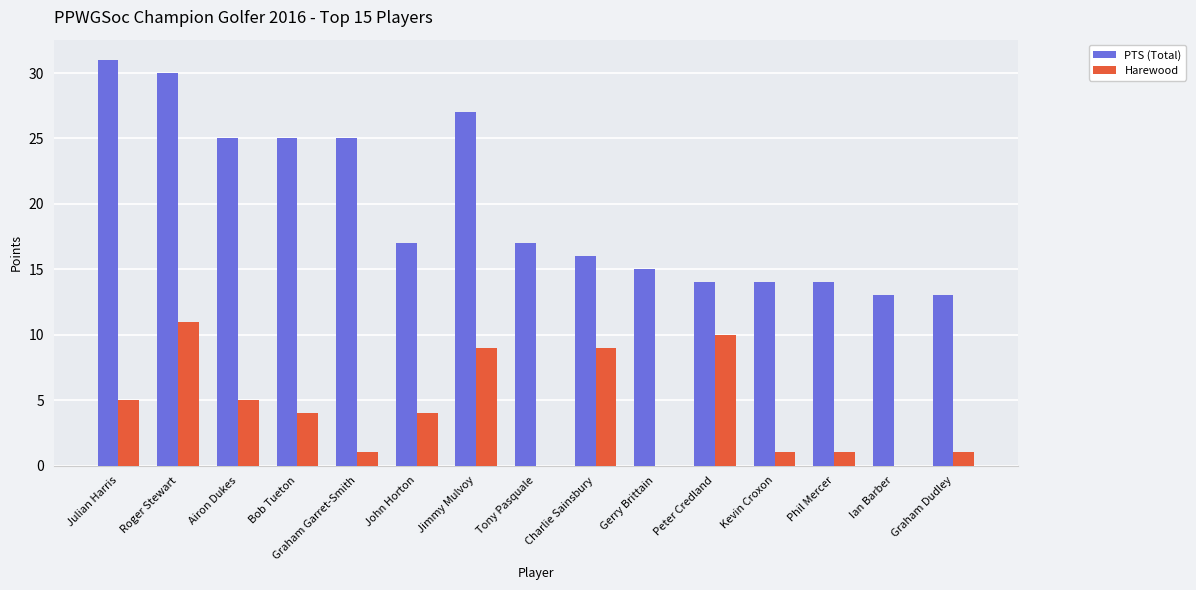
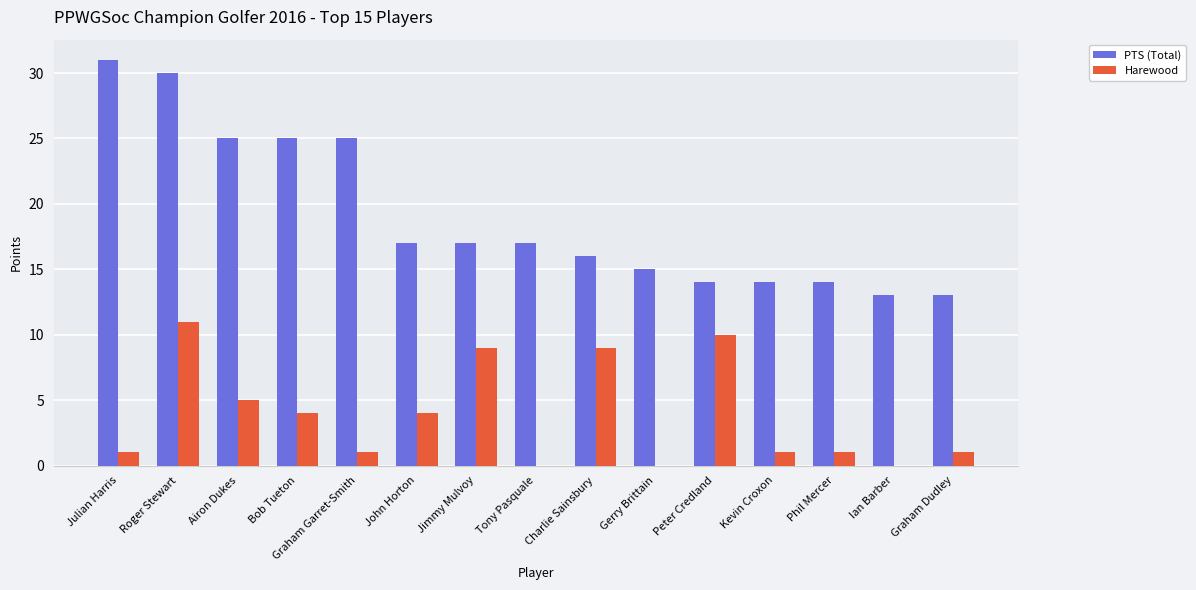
  {
    "PTS (Total)": {
      "Julian Harris": 31,
      "Roger Stewart": 30,
      "Airon Dukes": 25,
      "Bob Tueton": 25,
      "Graham Garret-Smith": 25,
      "John Horton": 17,
-     "Jimmy Mulvoy": 27,
+     "Jimmy Mulvoy": 17,
      "Tony Pasquale": 17,
      "Charlie Sainsbury": 16,
      "Gerry Brittain": 15,
      "Peter Credland": 14,
      "Kevin Croxon": 14,
      "Phil Mercer": 14,
      "Ian Barber": 13,
      "Graham Dudley": 13
    },
    "Harewood": {
-     "Julian Harris": 5,
+     "Julian Harris": 1,
      "Roger Stewart": 11,
      "Airon Dukes": 5,
      "Bob Tueton": 4,
      "Graham Garret-Smith": 1,
      "John Horton": 4,
      "Jimmy Mulvoy": 9,
      "Tony Pasquale": 0,
      "Charlie Sainsbury": 9,
      "Gerry Brittain": 0,
      "Peter Credland": 10,
      "Kevin Croxon": 1,
      "Phil Mercer": 1,
      "Ian Barber": 0,
      "Graham Dudley": 1
    }
  }
